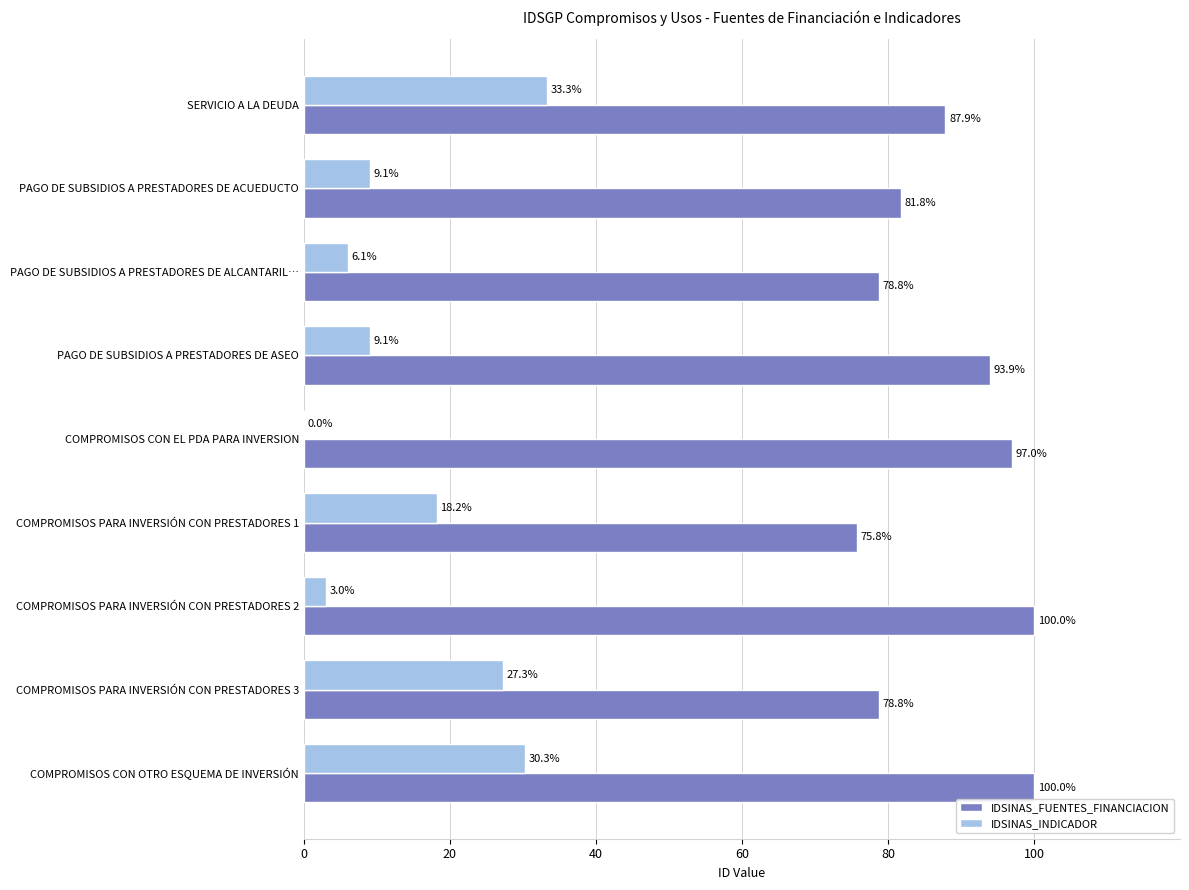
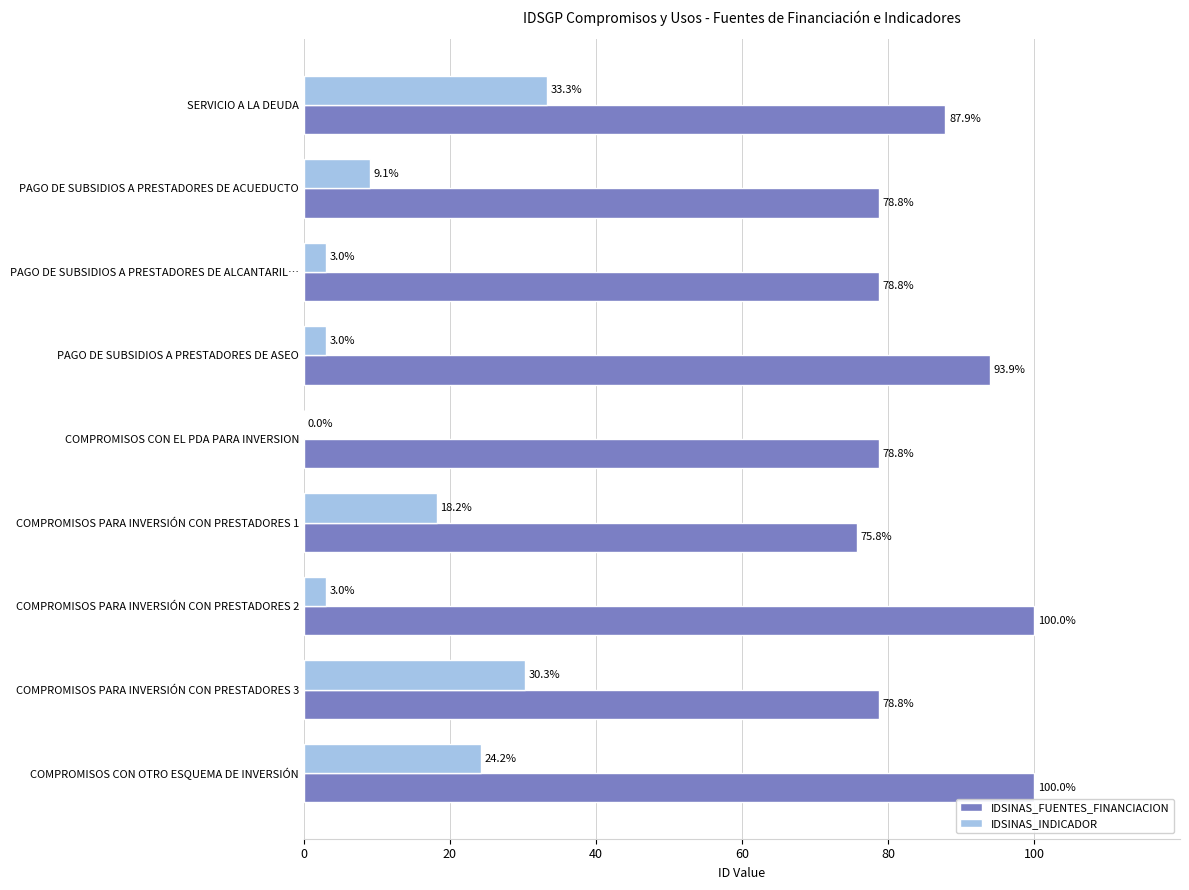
  {
    "IDSINAS_FUENTES_FINANCIACION": {
      "SERVICIO A LA DEUDA": "87.9%",
-     "PAGO DE SUBSIDIOS A PRESTADORES DE ACUEDUCTO": "81.8%",
+     "PAGO DE SUBSIDIOS A PRESTADORES DE ACUEDUCTO": "78.8%",
      "PAGO DE SUBSIDIOS A PRESTADORES DE ALCANTARIL…": "78.8%",
      "PAGO DE SUBSIDIOS A PRESTADORES DE ASEO": "93.9%",
-     "COMPROMISOS CON EL PDA PARA INVERSION": "97.0%",
+     "COMPROMISOS CON EL PDA PARA INVERSION": "78.8%",
      "COMPROMISOS PARA INVERSIÓN CON PRESTADORES 1": "75.8%",
      "COMPROMISOS PARA INVERSIÓN CON PRESTADORES 2": "100.0%",
      "COMPROMISOS PARA INVERSIÓN CON PRESTADORES 3": "78.8%",
      "COMPROMISOS CON OTRO ESQUEMA DE INVERSIÓN": "100.0%"
    },
    "IDSINAS_INDICADOR": {
      "SERVICIO A LA DEUDA": "33.3%",
      "PAGO DE SUBSIDIOS A PRESTADORES DE ACUEDUCTO": "9.1%",
-     "PAGO DE SUBSIDIOS A PRESTADORES DE ALCANTARIL…": "6.1%",
-     "PAGO DE SUBSIDIOS A PRESTADORES DE ASEO": "9.1%",
+     "PAGO DE SUBSIDIOS A PRESTADORES DE ALCANTARIL…": "3.0%",
+     "PAGO DE SUBSIDIOS A PRESTADORES DE ASEO": "3.0%",
      "COMPROMISOS CON EL PDA PARA INVERSION": "0.0%",
      "COMPROMISOS PARA INVERSIÓN CON PRESTADORES 1": "18.2%",
      "COMPROMISOS PARA INVERSIÓN CON PRESTADORES 2": "3.0%",
-     "COMPROMISOS PARA INVERSIÓN CON PRESTADORES 3": "27.3%",
-     "COMPROMISOS CON OTRO ESQUEMA DE INVERSIÓN": "30.3%"
+     "COMPROMISOS PARA INVERSIÓN CON PRESTADORES 3": "30.3%",
+     "COMPROMISOS CON OTRO ESQUEMA DE INVERSIÓN": "24.2%"
    }
  }
